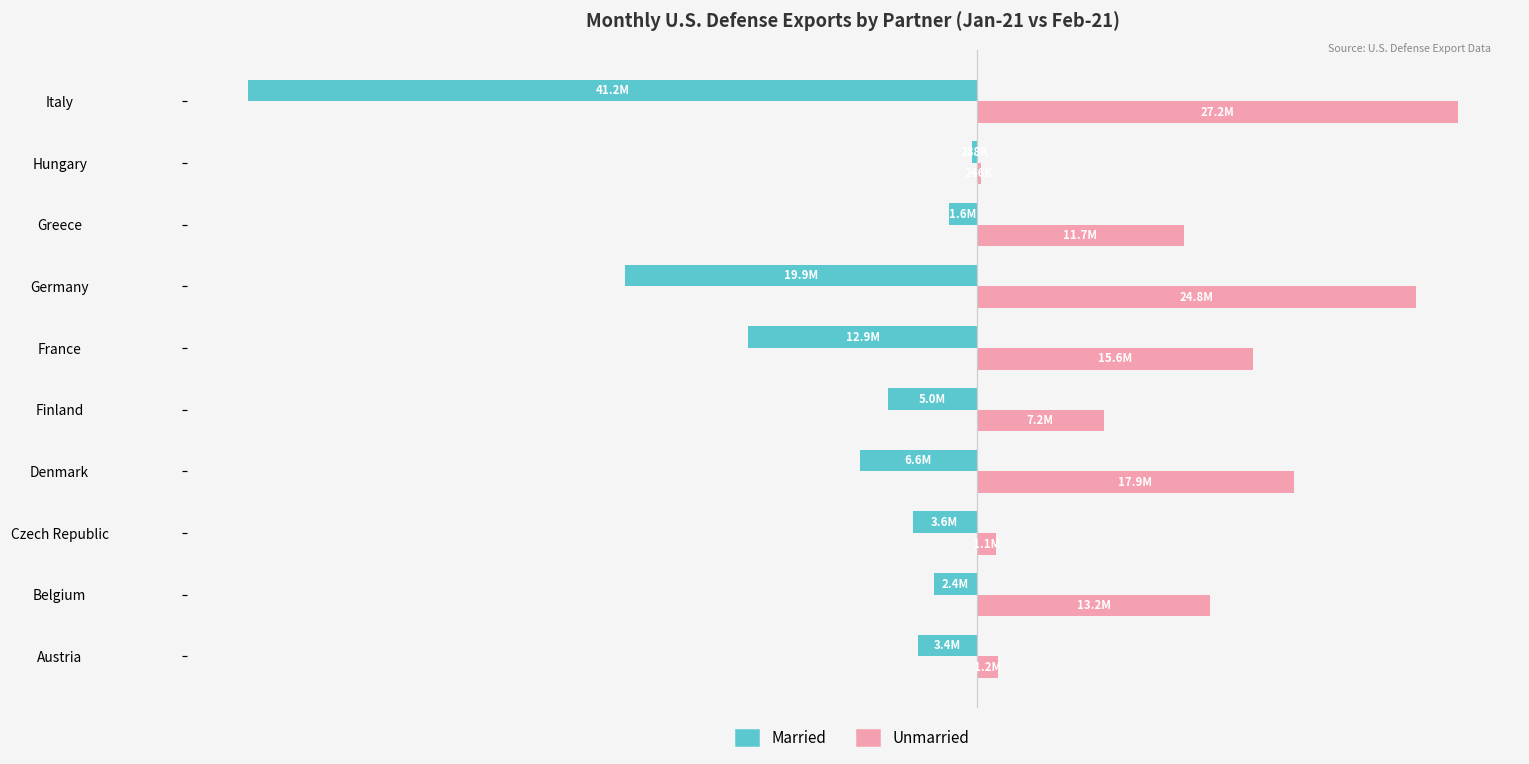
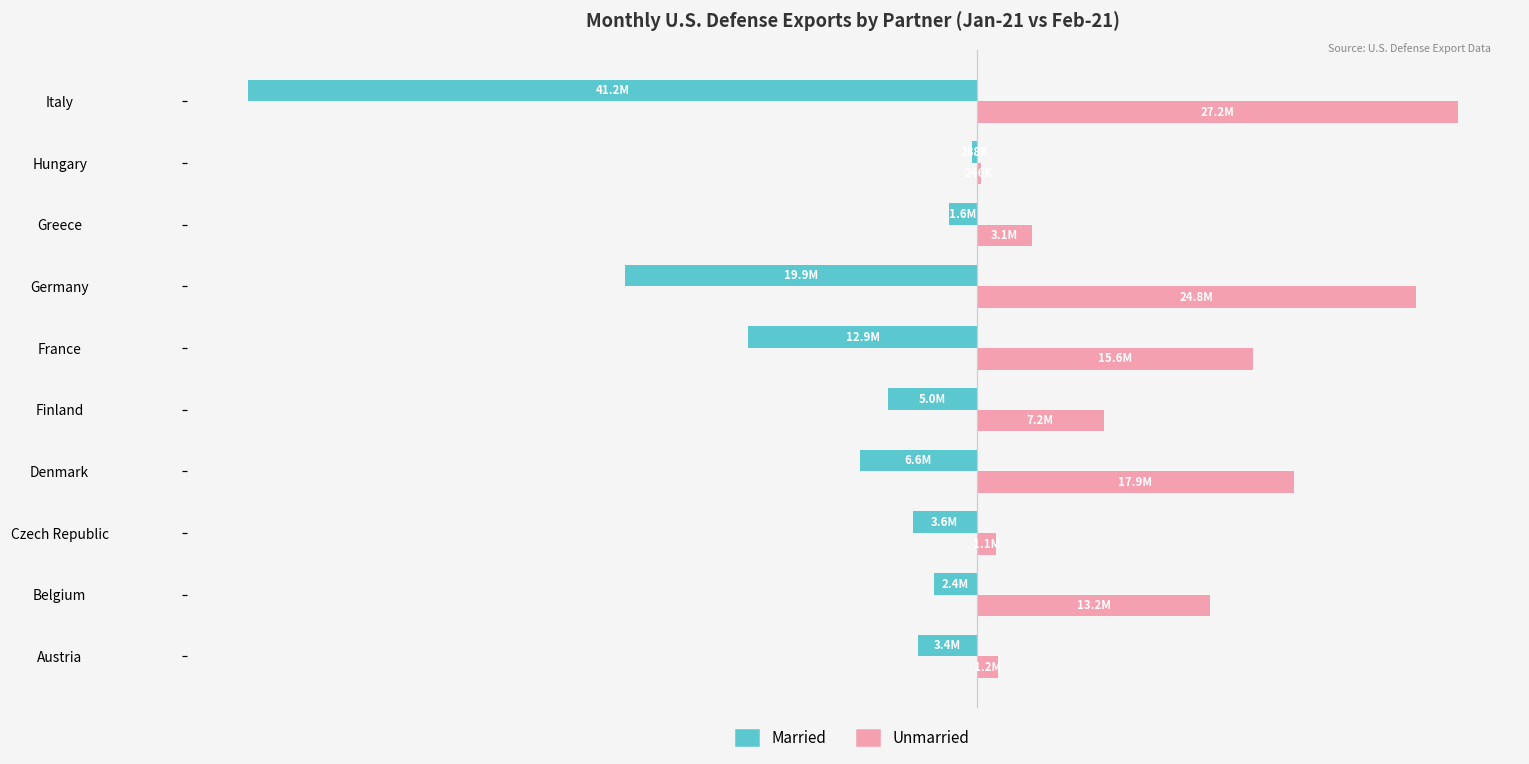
  {
    "Unmarried": {
      "Italy": "27.2M",
-     "Greece": "11.7M",
+     "Greece": "3.1M",
      "Germany": "24.8M",
      "France": "15.6M",
      "Finland": "7.2M",
      "Denmark": "17.9M",
      "Czech Republic": "1.1M",
      "Belgium": "13.2M",
      "Austria": "1.2M"
    }
  }
